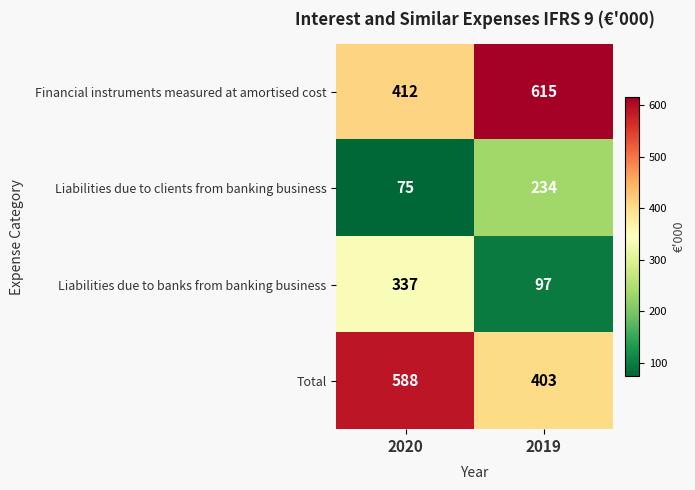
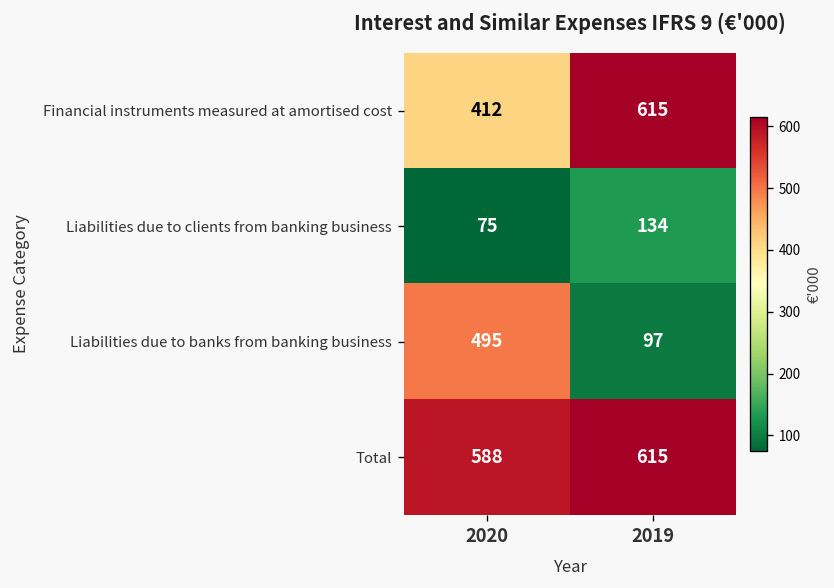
  {
    "Financial instruments measured at amortised cost": {
      "2020": 412,
      "2019": 615
    },
    "Liabilities due to clients from banking business": {
      "2020": 75,
-     "2019": 234
+     "2019": 134
    },
    "Liabilities due to banks from banking business": {
-     "2020": 337,
+     "2020": 495,
      "2019": 97
    },
    "Total": {
      "2020": 588,
-     "2019": 403
+     "2019": 615
    }
  }
